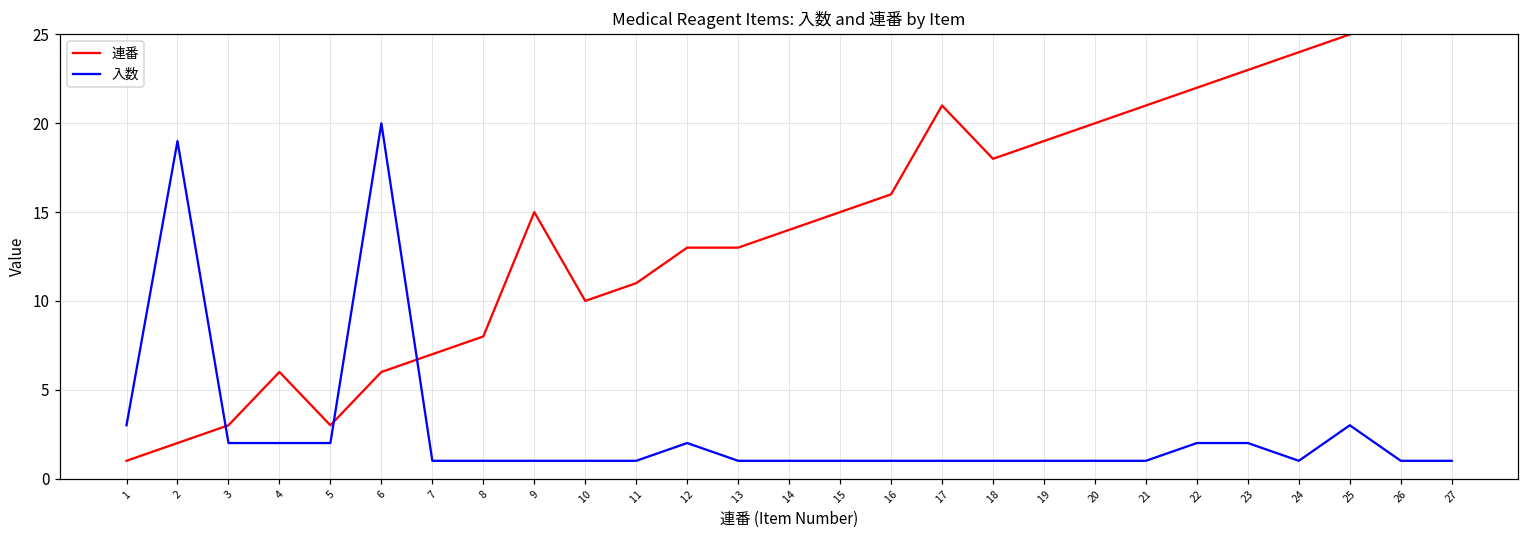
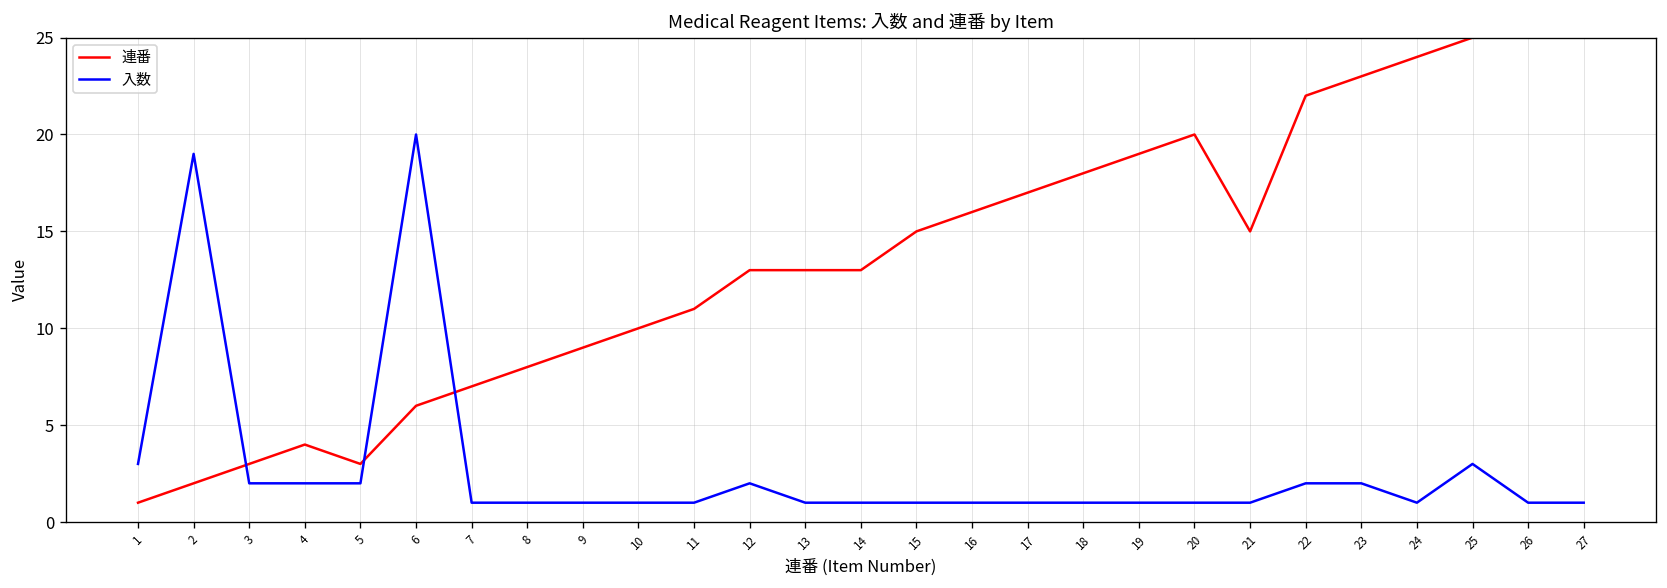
  {
    "連番": {
      "1": 1,
      "2": 2,
      "3": 3,
-     "4": 6,
+     "4": 4,
      "5": 3,
      "6": 6,
      "7": 7,
      "8": 8,
-     "9": 15,
+     "9": 9,
      "10": 10,
      "11": 11,
      "12": 13,
      "13": 13,
-     "14": 14,
+     "14": 13,
      "15": 15,
      "16": 16,
-     "17": 21,
+     "17": 17,
      "18": 18,
      "19": 19,
      "20": 20,
-     "21": 21,
+     "21": 15,
      "22": 22,
      "23": 23,
      "24": 24,
      "25": 25
    },
    "入数": {
      "1": 3,
      "2": 19,
      "3": 2,
      "4": 2,
      "5": 2,
      "6": 20,
      "7": 1,
      "8": 1,
      "9": 1,
      "10": 1,
      "11": 1,
      "12": 2,
      "13": 1,
      "14": 1,
      "15": 1,
      "16": 1,
      "17": 1,
      "18": 1,
      "19": 1,
      "20": 1,
      "21": 1,
      "22": 2,
      "23": 2,
      "24": 1,
      "25": 3,
      "26": 1,
      "27": 1
    }
  }
